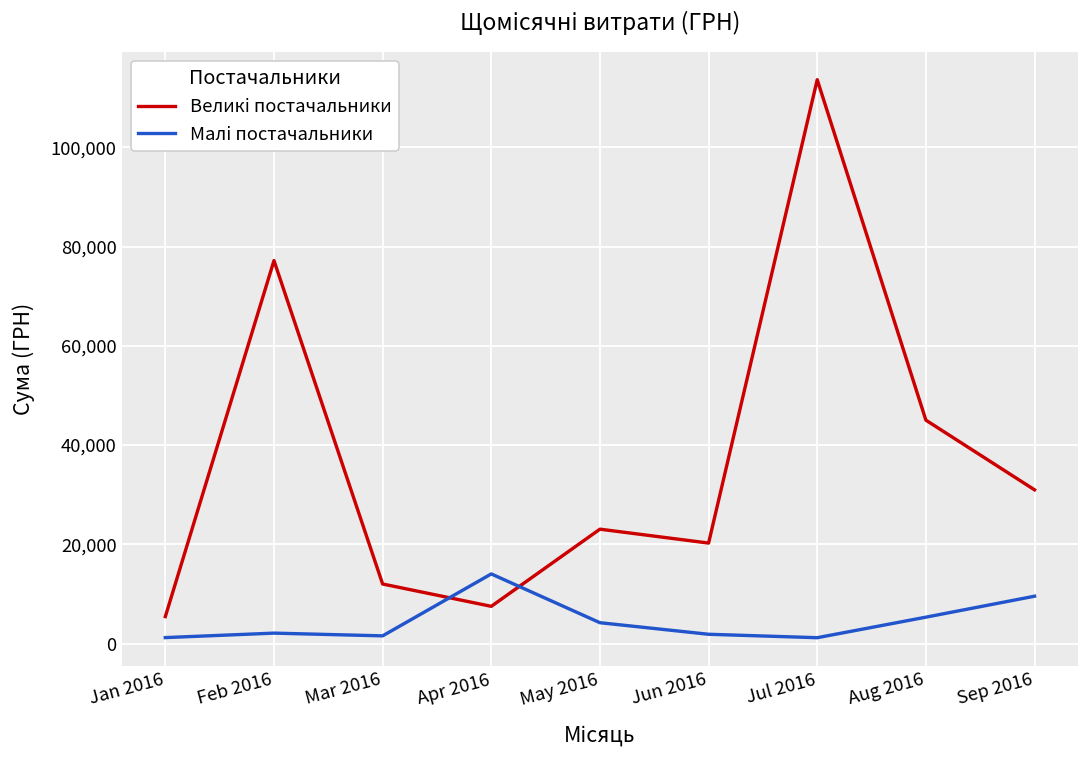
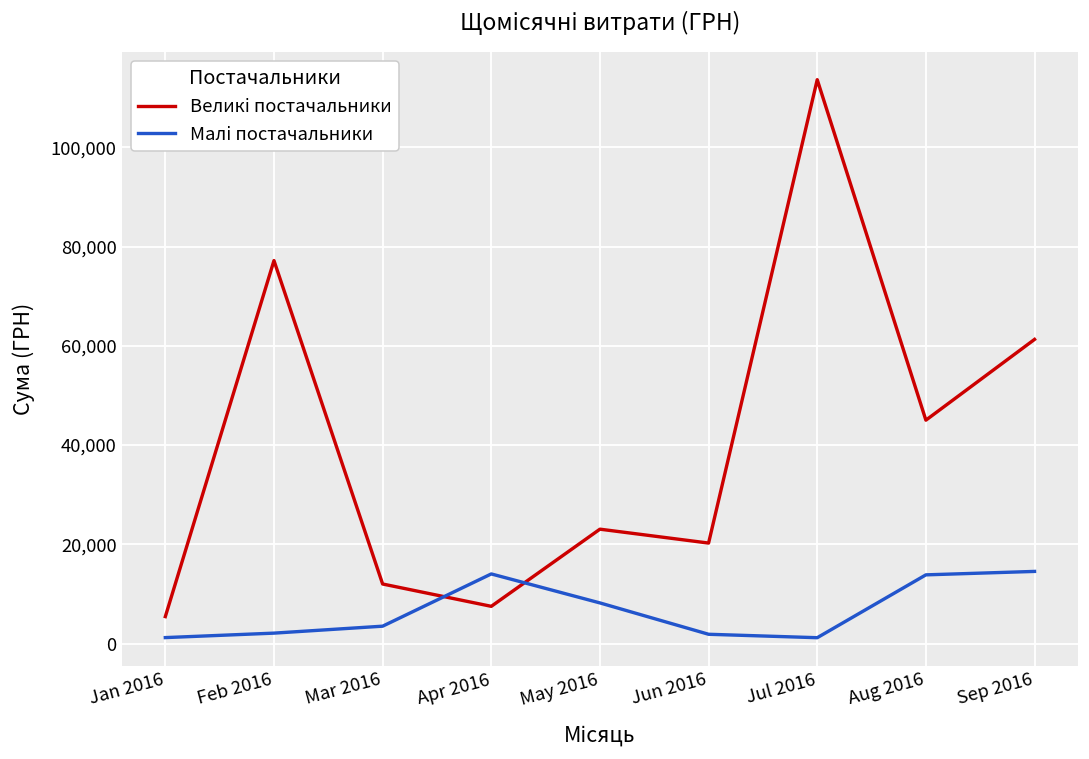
  {
    "Великі постачальники": {
      "Jan 2016": "5,000",
      "Feb 2016": "77,000",
      "Mar 2016": "12,000",
      "Apr 2016": "8,000",
      "May 2016": "23,000",
      "Jun 2016": "20,000",
      "Jul 2016": "114,000",
      "Aug 2016": "45,000",
-     "Sep 2016": "31,000"
+     "Sep 2016": "61,000"
    },
    "Малі постачальники": {
      "Jan 2016": "1,000",
      "Feb 2016": "2,000",
-     "Mar 2016": "2,000",
+     "Mar 2016": "4,000",
      "Apr 2016": "14,000",
-     "May 2016": "4,000",
+     "May 2016": "8,000",
      "Jun 2016": "2,000",
      "Jul 2016": "1,000",
-     "Aug 2016": "5,000",
-     "Sep 2016": "10,000"
+     "Aug 2016": "14,000",
+     "Sep 2016": "15,000"
    }
  }
